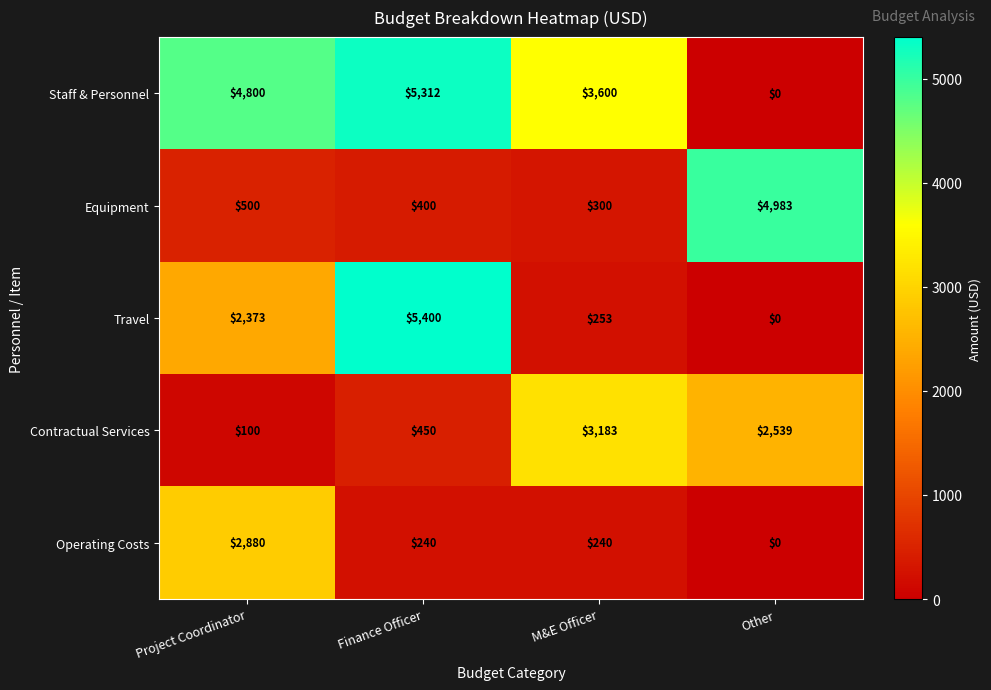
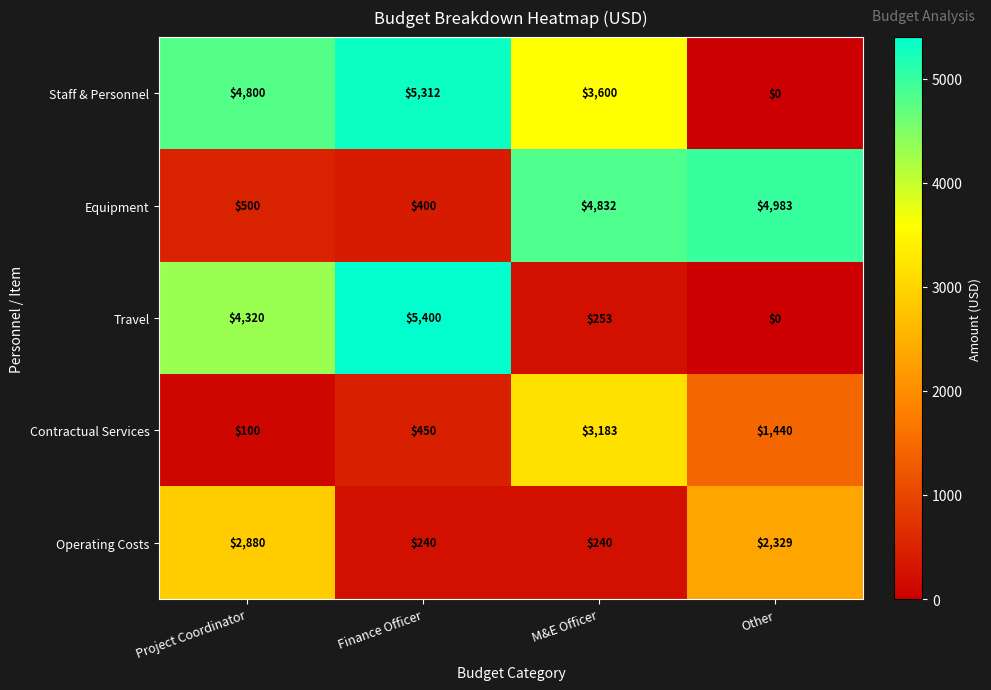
  {
    "Staff & Personnel": {
      "Project Coordinator": "$4,800",
      "Finance Officer": "$5,312",
      "M&E Officer": "$3,600",
      "Other": "$0"
    },
    "Equipment": {
      "Project Coordinator": "$500",
      "Finance Officer": "$400",
-     "M&E Officer": "$300",
+     "M&E Officer": "$4,832",
      "Other": "$4,983"
    },
    "Travel": {
-     "Project Coordinator": "$2,373",
+     "Project Coordinator": "$4,320",
      "Finance Officer": "$5,400",
      "M&E Officer": "$253",
      "Other": "$0"
    },
    "Contractual Services": {
      "Project Coordinator": "$100",
      "Finance Officer": "$450",
      "M&E Officer": "$3,183",
-     "Other": "$2,539"
+     "Other": "$1,440"
    },
    "Operating Costs": {
      "Project Coordinator": "$2,880",
      "Finance Officer": "$240",
      "M&E Officer": "$240",
-     "Other": "$0"
+     "Other": "$2,329"
    }
  }
